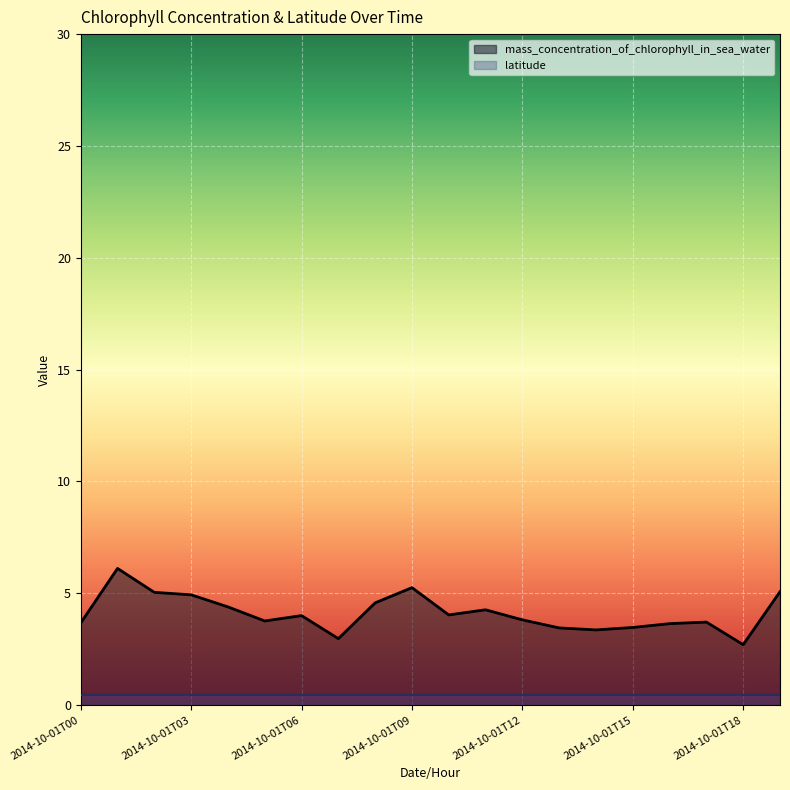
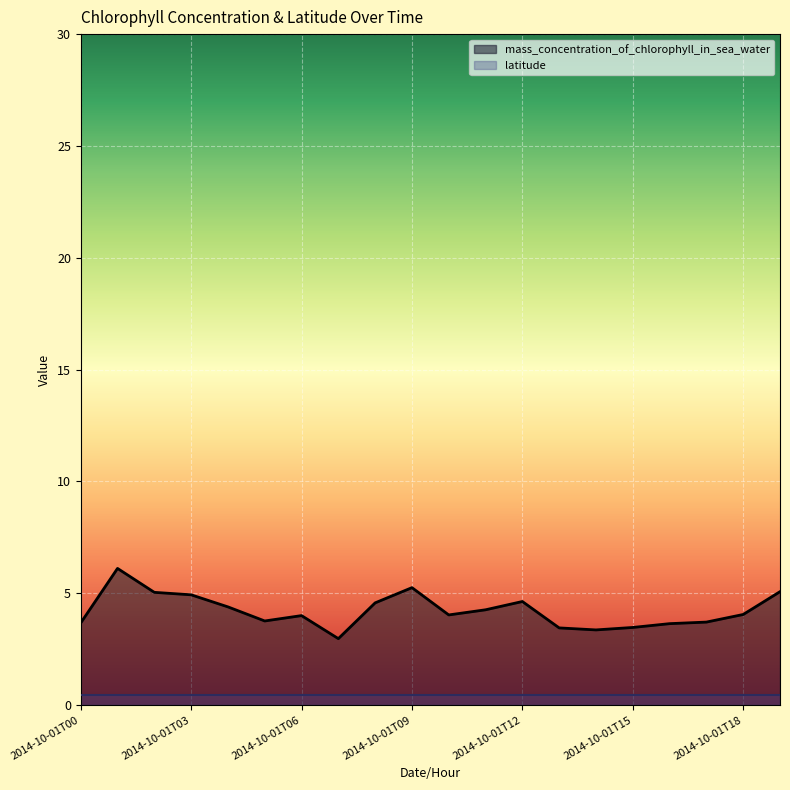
  {
    "mass_concentration_of_chlorophyll_in_sea_water": {
      "2014-10-01T00": 3.7,
      "2014-10-01T03": 4.9,
      "2014-10-01T06": 4.0,
      "2014-10-01T09": 5.3,
-     "2014-10-01T12": 3.8,
+     "2014-10-01T12": 4.6,
      "2014-10-01T15": 3.5,
-     "2014-10-01T18": 2.7
+     "2014-10-01T18": 4.1
    },
    "latitude": {
      "2014-10-01T00": 0.5,
      "2014-10-01T03": 0.5,
      "2014-10-01T06": 0.5,
      "2014-10-01T09": 0.5,
      "2014-10-01T12": 0.5,
      "2014-10-01T15": 0.5,
      "2014-10-01T18": 0.5
    }
  }
